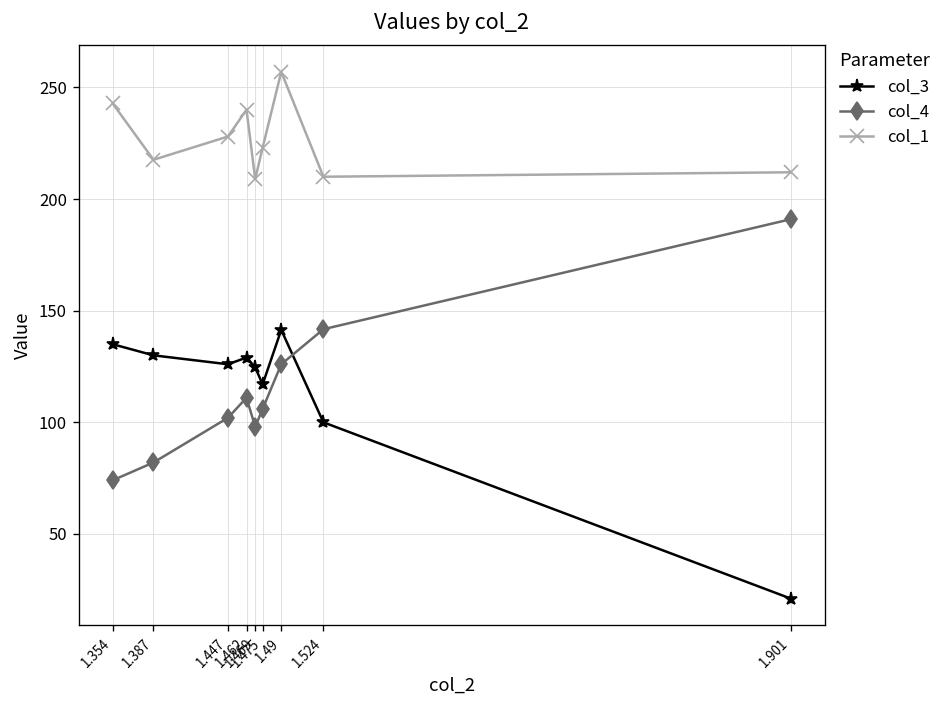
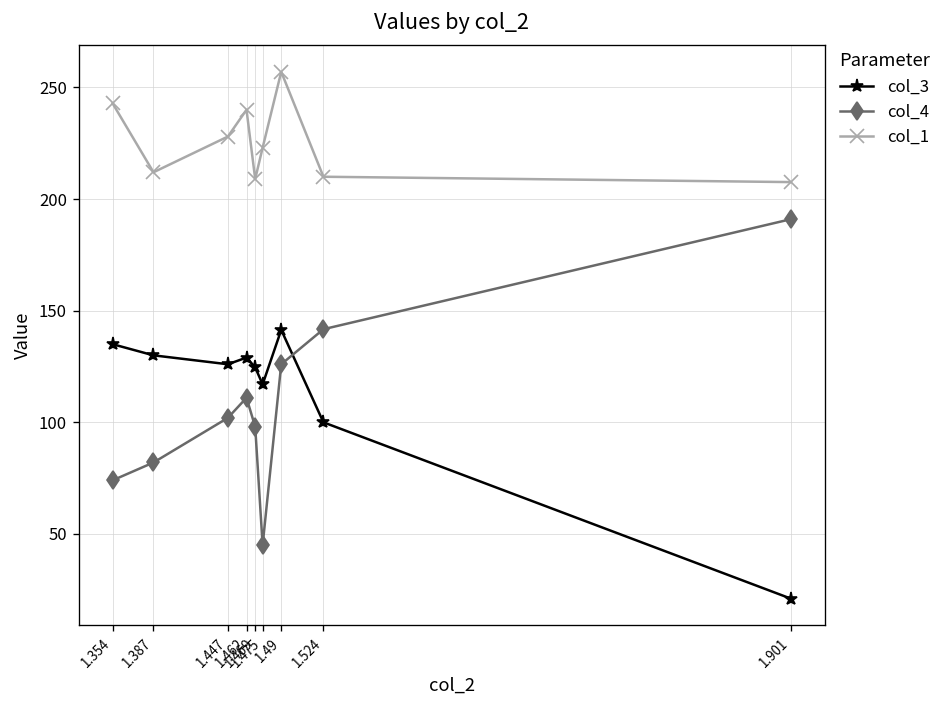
  {
    "col_3": {
      "1.354": 135,
      "1.387": 130,
      "1.447": 126,
      "1.462": 129,
      "1.469": 125,
      "1.475": 117,
      "1.49": 141,
      "1.524": 100,
      "1.901": 21
    },
    "col_4": {
      "1.354": 74,
      "1.387": 82,
      "1.447": 102,
      "1.462": 111,
      "1.469": 98,
-     "1.475": 106,
+     "1.475": 45,
      "1.49": 126,
      "1.524": 142,
      "1.901": 191
    },
    "col_1": {
      "1.354": 243,
-     "1.387": 218,
+     "1.387": 212,
      "1.447": 228,
      "1.462": 240,
      "1.469": 209,
      "1.475": 223,
      "1.49": 257,
      "1.524": 210,
-     "1.901": 212
+     "1.901": 208
    }
  }
